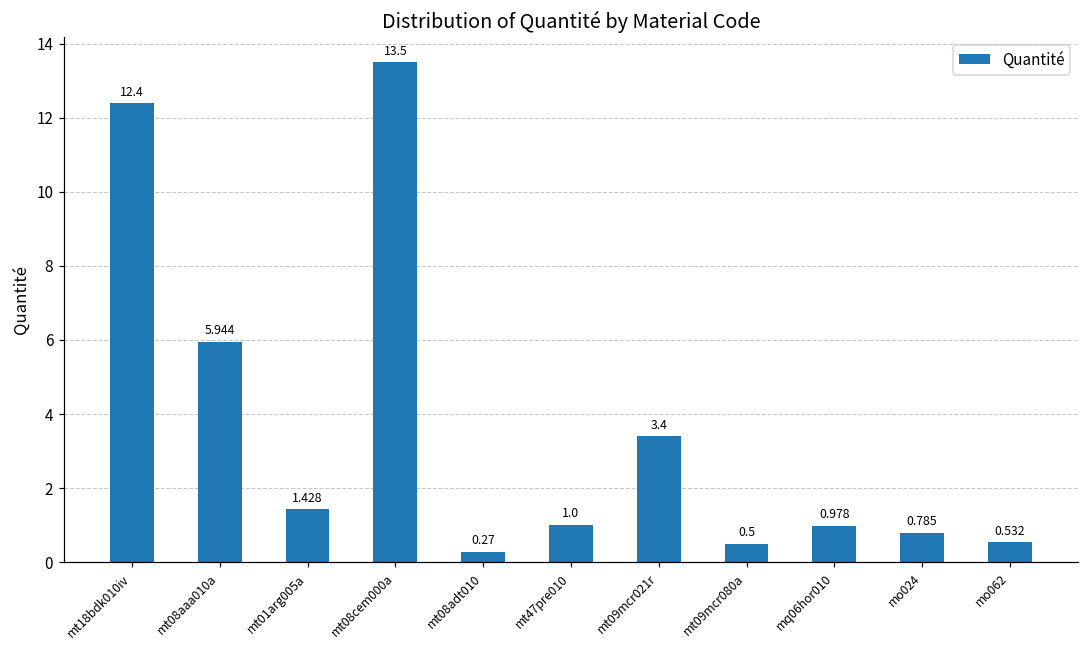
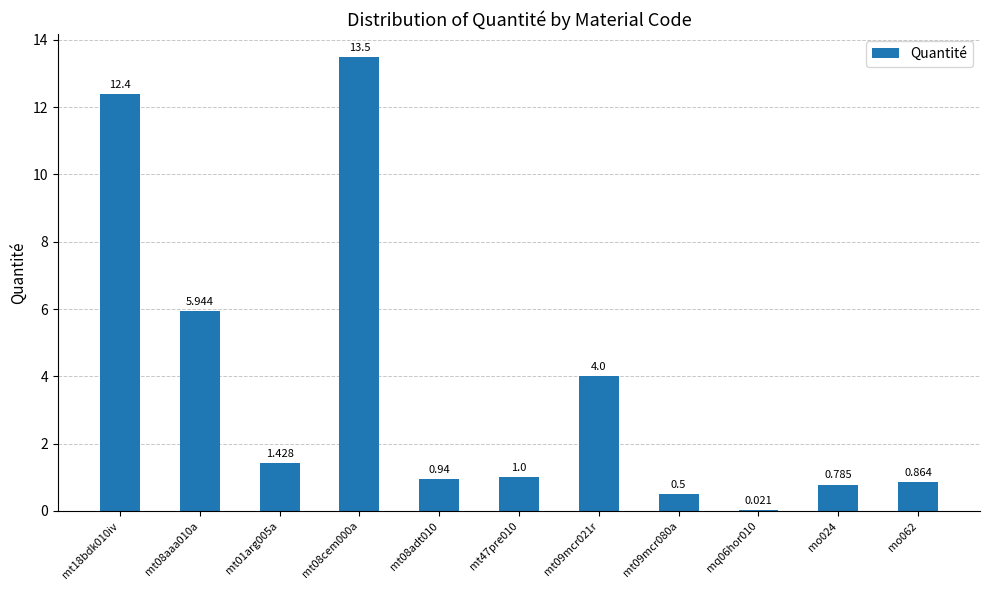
  {
    "mt18bdk010iv": 12.4,
    "mt08aaa010a": 5.944,
    "mt01arg005a": 1.428,
    "mt08cem000a": 13.5,
-   "mt08adt010": 0.27,
+   "mt08adt010": 0.94,
    "mt47pre010": 1.0,
-   "mt09mcr021r": 3.4,
+   "mt09mcr021r": 4.0,
    "mt09mcr080a": 0.5,
-   "mq06hor010": 0.978,
+   "mq06hor010": 0.021,
    "mo024": 0.785,
-   "mo062": 0.532
+   "mo062": 0.864
  }
